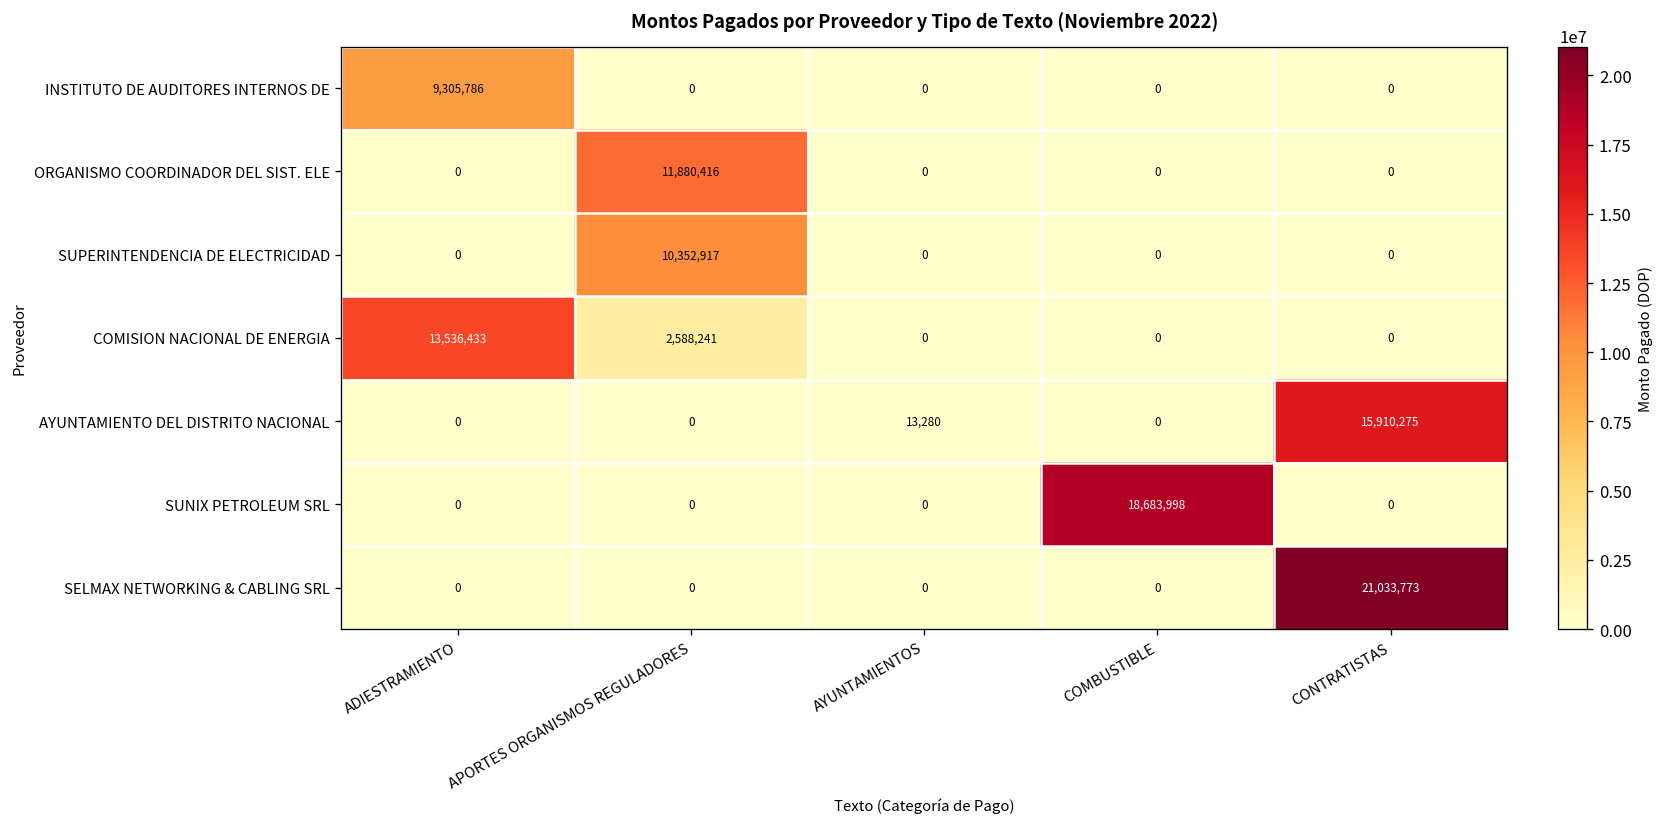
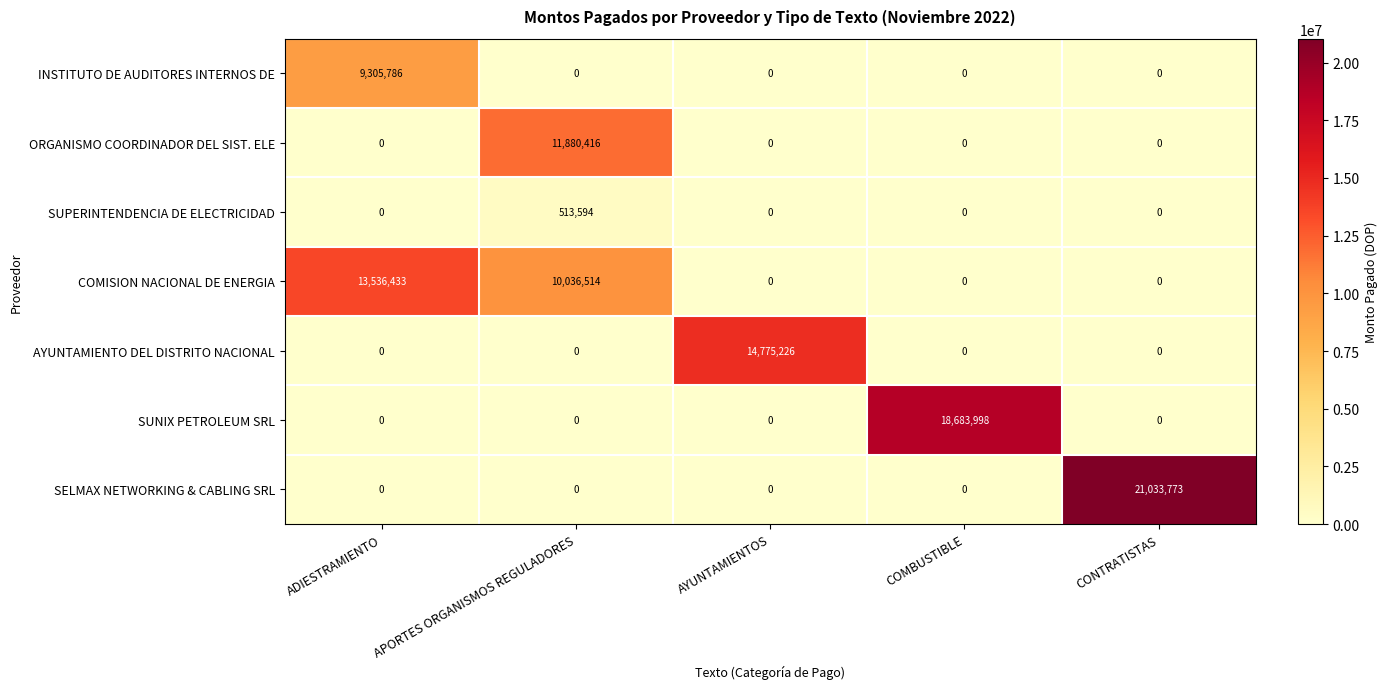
  {
    "INSTITUTO DE AUDITORES INTERNOS DE": {
      "ADIESTRAMIENTO": "9,305,786",
      "APORTES ORGANISMOS REGULADORES": "0",
      "AYUNTAMIENTOS": "0",
      "COMBUSTIBLE": "0",
      "CONTRATISTAS": "0"
    },
    "ORGANISMO COORDINADOR DEL SIST. ELE": {
      "ADIESTRAMIENTO": "0",
      "APORTES ORGANISMOS REGULADORES": "11,880,416",
      "AYUNTAMIENTOS": "0",
      "COMBUSTIBLE": "0",
      "CONTRATISTAS": "0"
    },
    "SUPERINTENDENCIA DE ELECTRICIDAD": {
      "ADIESTRAMIENTO": "0",
-     "APORTES ORGANISMOS REGULADORES": "10,352,917",
+     "APORTES ORGANISMOS REGULADORES": "513,594",
      "AYUNTAMIENTOS": "0",
      "COMBUSTIBLE": "0",
      "CONTRATISTAS": "0"
    },
    "COMISION NACIONAL DE ENERGIA": {
      "ADIESTRAMIENTO": "13,536,433",
-     "APORTES ORGANISMOS REGULADORES": "2,588,241",
+     "APORTES ORGANISMOS REGULADORES": "10,036,514",
      "AYUNTAMIENTOS": "0",
      "COMBUSTIBLE": "0",
      "CONTRATISTAS": "0"
    },
    "AYUNTAMIENTO DEL DISTRITO NACIONAL": {
      "ADIESTRAMIENTO": "0",
      "APORTES ORGANISMOS REGULADORES": "0",
-     "AYUNTAMIENTOS": "13,280",
+     "AYUNTAMIENTOS": "14,775,226",
      "COMBUSTIBLE": "0",
-     "CONTRATISTAS": "15,910,275"
+     "CONTRATISTAS": "0"
    },
    "SUNIX PETROLEUM SRL": {
      "ADIESTRAMIENTO": "0",
      "APORTES ORGANISMOS REGULADORES": "0",
      "AYUNTAMIENTOS": "0",
      "COMBUSTIBLE": "18,683,998",
      "CONTRATISTAS": "0"
    },
    "SELMAX NETWORKING & CABLING SRL": {
      "ADIESTRAMIENTO": "0",
      "APORTES ORGANISMOS REGULADORES": "0",
      "AYUNTAMIENTOS": "0",
      "COMBUSTIBLE": "0",
      "CONTRATISTAS": "21,033,773"
    }
  }
